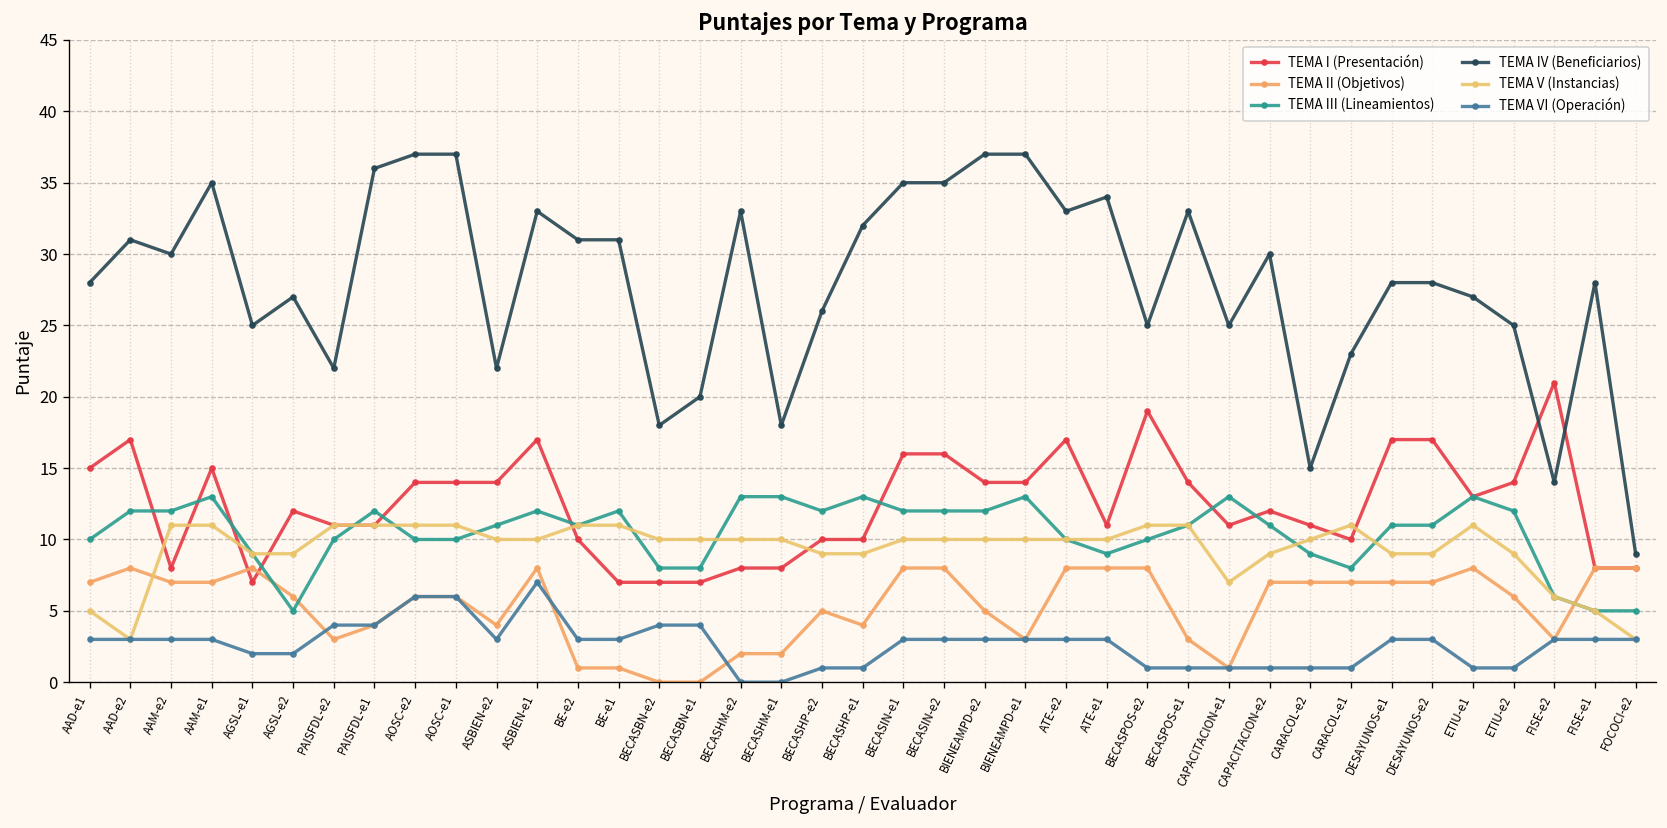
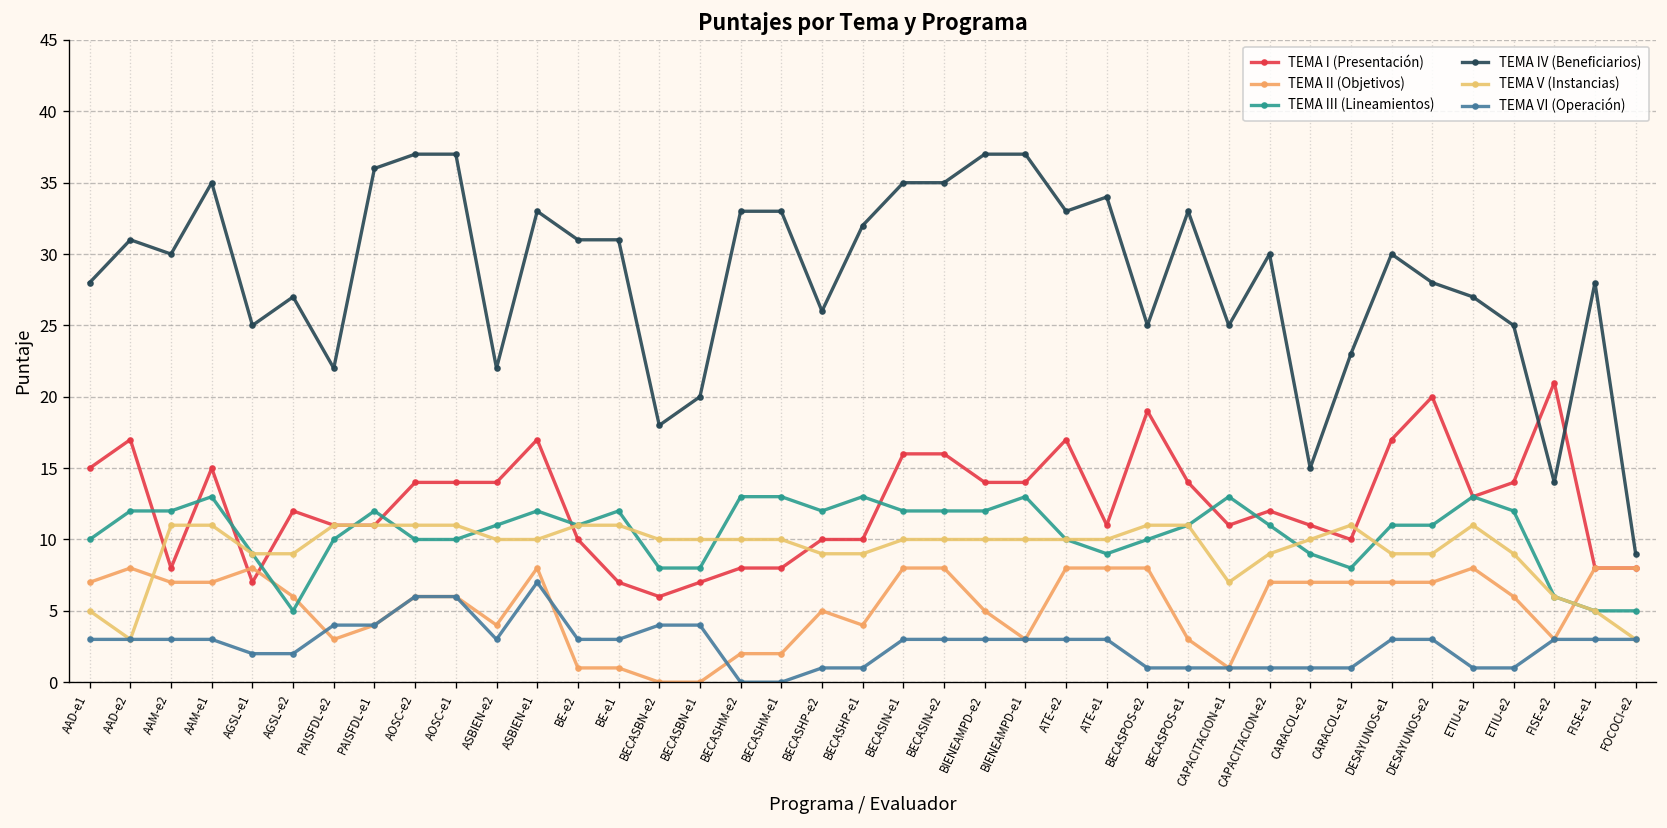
  {
    "TEMA I (Presentación)": {
      "AAD-e1": 15,
      "AAD-e2": 17,
      "AAM-e2": 8,
      "AAM-e1": 15,
      "AGSL-e1": 7,
      "AGSL-e2": 12,
      "AOSC-e2": 14,
      "AOSC-e1": 14,
      "ASBIEN-e2": 14,
      "ASBIEN-e1": 17,
      "BE-e2": 10,
      "BE-e1": 7,
-     "BECASBN-e2": 7,
+     "BECASBN-e2": 6,
      "BECASBN-e1": 7,
      "BECASHM-e2": 8,
      "BECASHM-e1": 8,
      "BECASHP-e2": 10,
      "BECASHP-e1": 10,
      "BECASIN-e1": 16,
      "BECASIN-e2": 16,
      "BIENEAMPD-e2": 14,
      "BIENEAMPD-e1": 14,
      "ATE-e2": 17,
      "ATE-e1": 11,
      "BECASPOS-e2": 19,
      "BECASPOS-e1": 14,
      "CAPACITACION-e1": 11,
      "CAPACITACION-e2": 12,
      "CARACOL-e2": 11,
      "CARACOL-e1": 10,
      "DESAYUNOS-e1": 17,
-     "DESAYUNOS-e2": 17,
+     "DESAYUNOS-e2": 20,
      "ETIU-e2": 14,
      "FISE-e2": 21
    },
    "TEMA IV (Beneficiarios)": {
      "AAD-e1": 28,
      "AAD-e2": 31,
      "AAM-e2": 30,
      "AAM-e1": 35,
      "AGSL-e1": 25,
      "AGSL-e2": 27,
      "PAISFDL-e2": 22,
      "PAISFDL-e1": 36,
      "AOSC-e2": 37,
      "AOSC-e1": 37,
      "ASBIEN-e2": 22,
      "ASBIEN-e1": 33,
      "BE-e2": 31,
      "BE-e1": 31,
      "BECASBN-e2": 18,
      "BECASBN-e1": 20,
      "BECASHM-e2": 33,
-     "BECASHM-e1": 18,
+     "BECASHM-e1": 33,
      "BECASHP-e2": 26,
      "BECASHP-e1": 32,
      "BECASIN-e1": 35,
      "BECASIN-e2": 35,
      "BIENEAMPD-e2": 37,
      "BIENEAMPD-e1": 37,
      "ATE-e2": 33,
      "ATE-e1": 34,
      "BECASPOS-e2": 25,
      "BECASPOS-e1": 33,
      "CAPACITACION-e1": 25,
      "CAPACITACION-e2": 30,
      "CARACOL-e2": 15,
      "CARACOL-e1": 23,
-     "DESAYUNOS-e1": 28,
+     "DESAYUNOS-e1": 30,
      "DESAYUNOS-e2": 28,
      "ETIU-e1": 27,
      "ETIU-e2": 25,
      "FISE-e2": 14,
      "FISE-e1": 28,
      "FOCOCI-e2": 9
    }
  }
